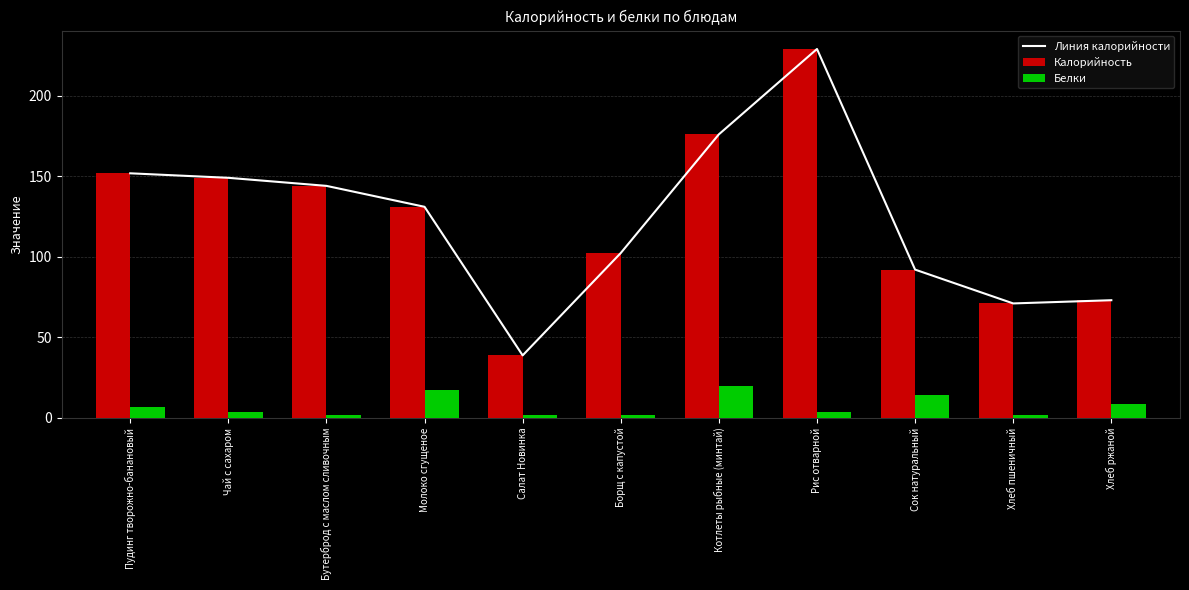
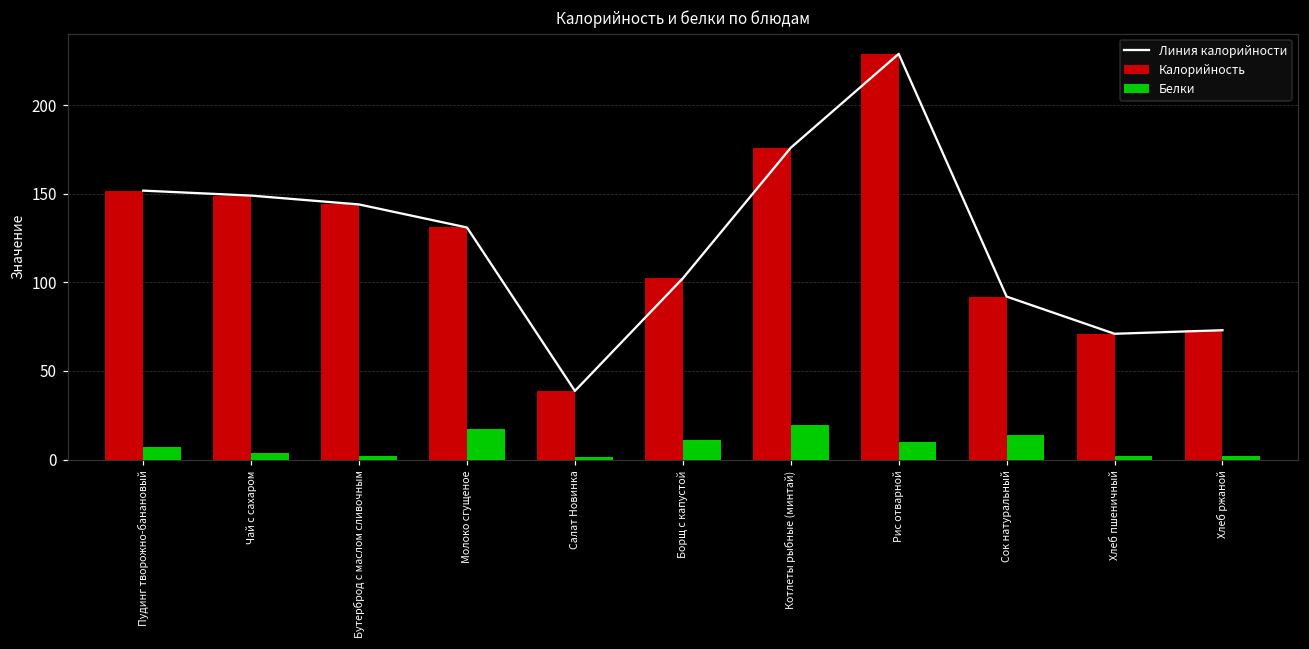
  {
    "Калорийность": {
      "Пудинг творожно-банановый": 152,
      "Чай с сахаром": 149,
      "Бутерброд с маслом сливочным": 144,
      "Молоко сгущеное": 131,
      "Салат Новинка": 39,
      "Борщ с капустой": 102,
      "Котлеты рыбные (минтай)": 176,
      "Рис отварной": 229,
      "Сок натуральный": 92,
      "Хлеб пшеничный": 71,
      "Хлеб ржаной": 73
    },
    "Линия калорийности": {
      "Пудинг творожно-банановый": 152,
      "Чай с сахаром": 149,
      "Бутерброд с маслом сливочным": 144,
      "Молоко сгущеное": 131,
      "Салат Новинка": 39,
      "Борщ с капустой": 102,
      "Котлеты рыбные (минтай)": 176,
      "Рис отварной": 229,
      "Сок натуральный": 92,
      "Хлеб пшеничный": 71,
      "Хлеб ржаной": 73
    },
    "Белки": {
      "Пудинг творожно-банановый": 7,
      "Чай с сахаром": 4,
      "Бутерброд с маслом сливочным": 2,
      "Молоко сгущеное": 17,
-     "Борщ с капустой": 2,
+     "Борщ с капустой": 11,
      "Котлеты рыбные (минтай)": 19,
-     "Рис отварной": 4,
+     "Рис отварной": 10,
      "Сок натуральный": 14,
      "Хлеб пшеничный": 2,
-     "Хлеб ржаной": 8
+     "Хлеб ржаной": 2
    }
  }
